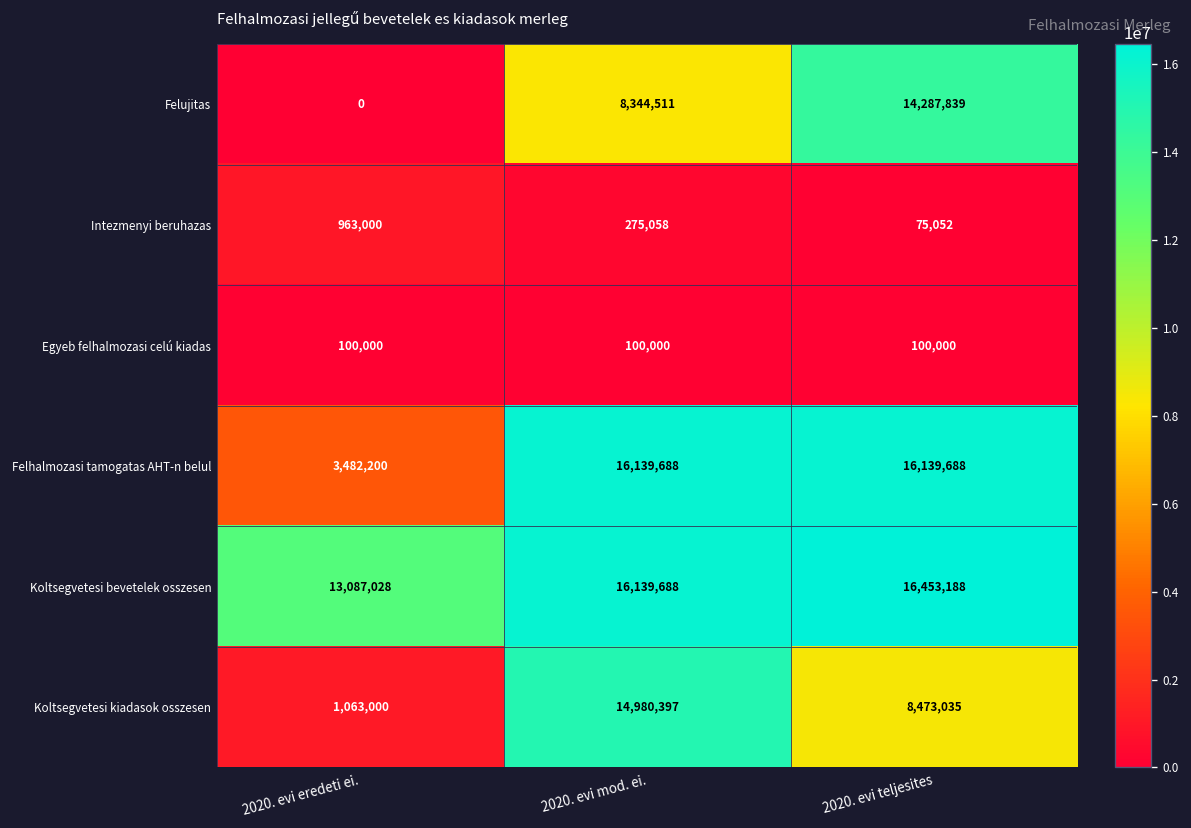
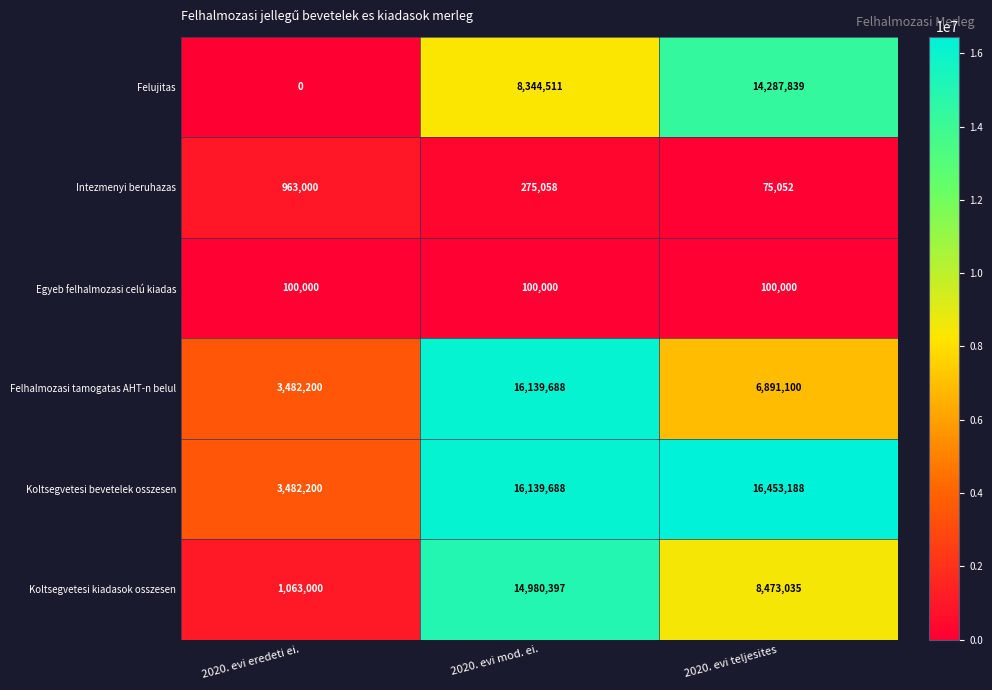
  {
    "Felujitas": {
      "2020. evi eredeti ei.": "0",
      "2020. evi mod. ei.": "8,344,511",
      "2020. evi teljesites": "14,287,839"
    },
    "Intezmenyi beruhazas": {
      "2020. evi eredeti ei.": "963,000",
      "2020. evi mod. ei.": "275,058",
      "2020. evi teljesites": "75,052"
    },
    "Egyeb felhalmozasi celú kiadas": {
      "2020. evi eredeti ei.": "100,000",
      "2020. evi mod. ei.": "100,000",
      "2020. evi teljesites": "100,000"
    },
    "Felhalmozasi tamogatas AHT-n belul": {
      "2020. evi eredeti ei.": "3,482,200",
      "2020. evi mod. ei.": "16,139,688",
-     "2020. evi teljesites": "16,139,688"
+     "2020. evi teljesites": "6,891,100"
    },
    "Koltsegvetesi bevetelek osszesen": {
-     "2020. evi eredeti ei.": "13,087,028",
+     "2020. evi eredeti ei.": "3,482,200",
      "2020. evi mod. ei.": "16,139,688",
      "2020. evi teljesites": "16,453,188"
    },
    "Koltsegvetesi kiadasok osszesen": {
      "2020. evi eredeti ei.": "1,063,000",
      "2020. evi mod. ei.": "14,980,397",
      "2020. evi teljesites": "8,473,035"
    }
  }
